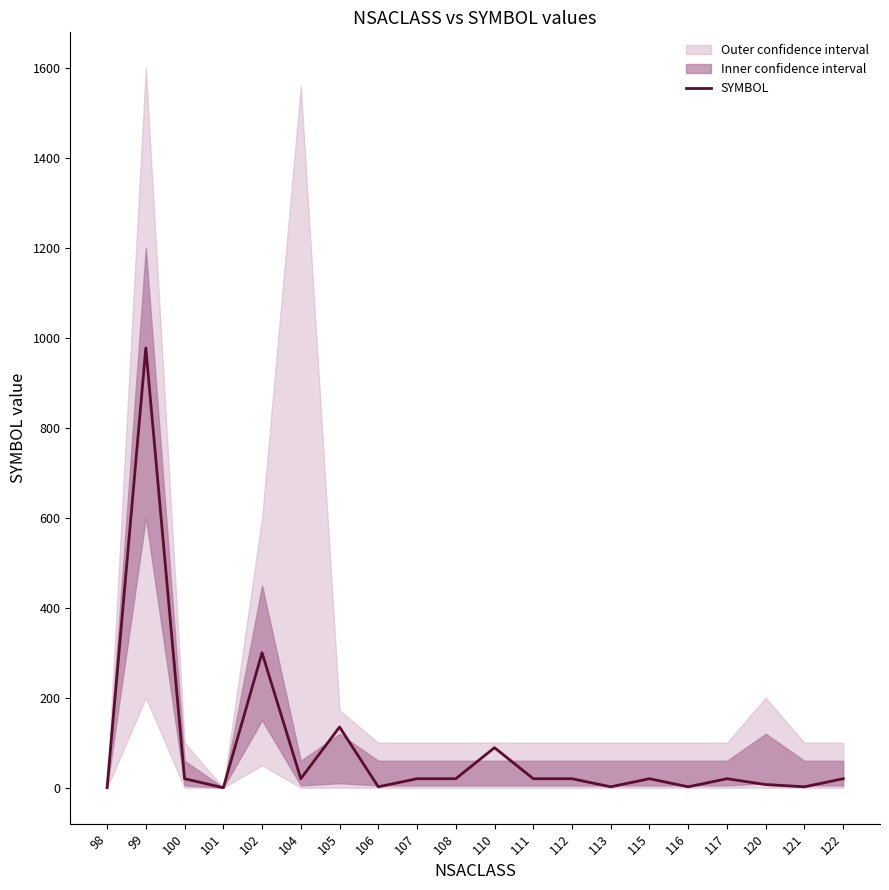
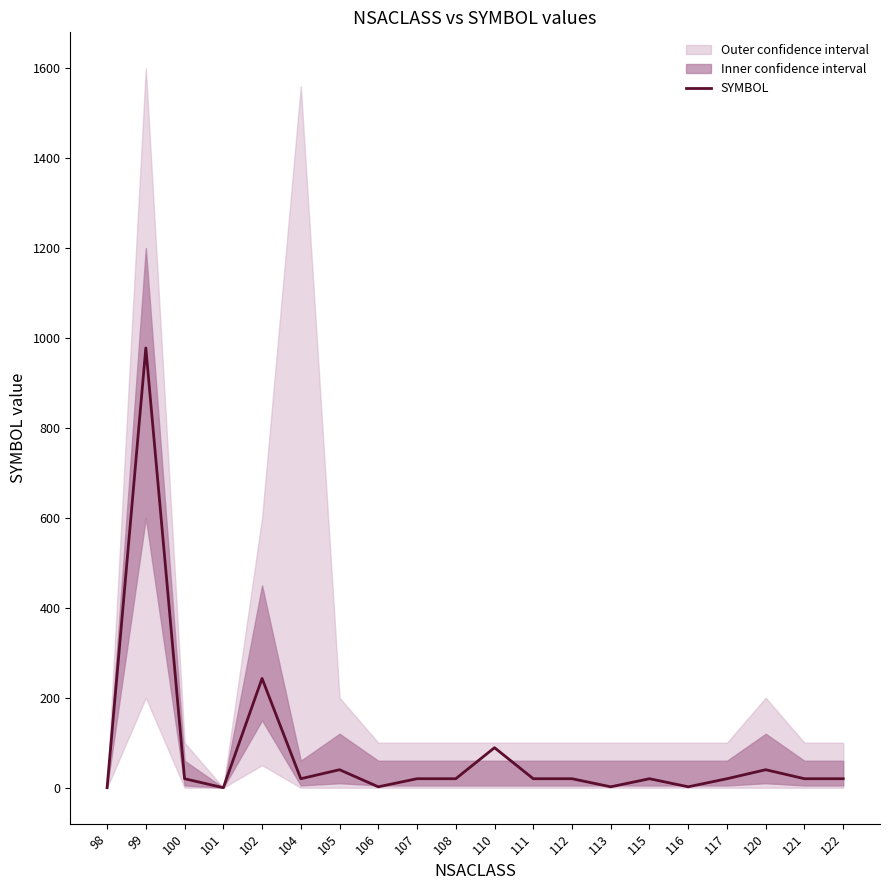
  {
    "SYMBOL": {
      "99": 980,
      "100": 20,
-     "102": 300,
+     "102": 240,
      "104": 20,
-     "105": 140,
+     "105": 40,
      "106": 0,
      "107": 20,
      "108": 20,
      "110": 90,
      "111": 20,
      "112": 20,
      "113": 0,
      "115": 20,
      "116": 0,
      "117": 20,
-     "120": 10,
-     "121": 0,
+     "120": 40,
+     "121": 20,
      "122": 20
    },
    "Outer confidence interval": {
-     "105": 170
+     "105": 200
    }
  }
